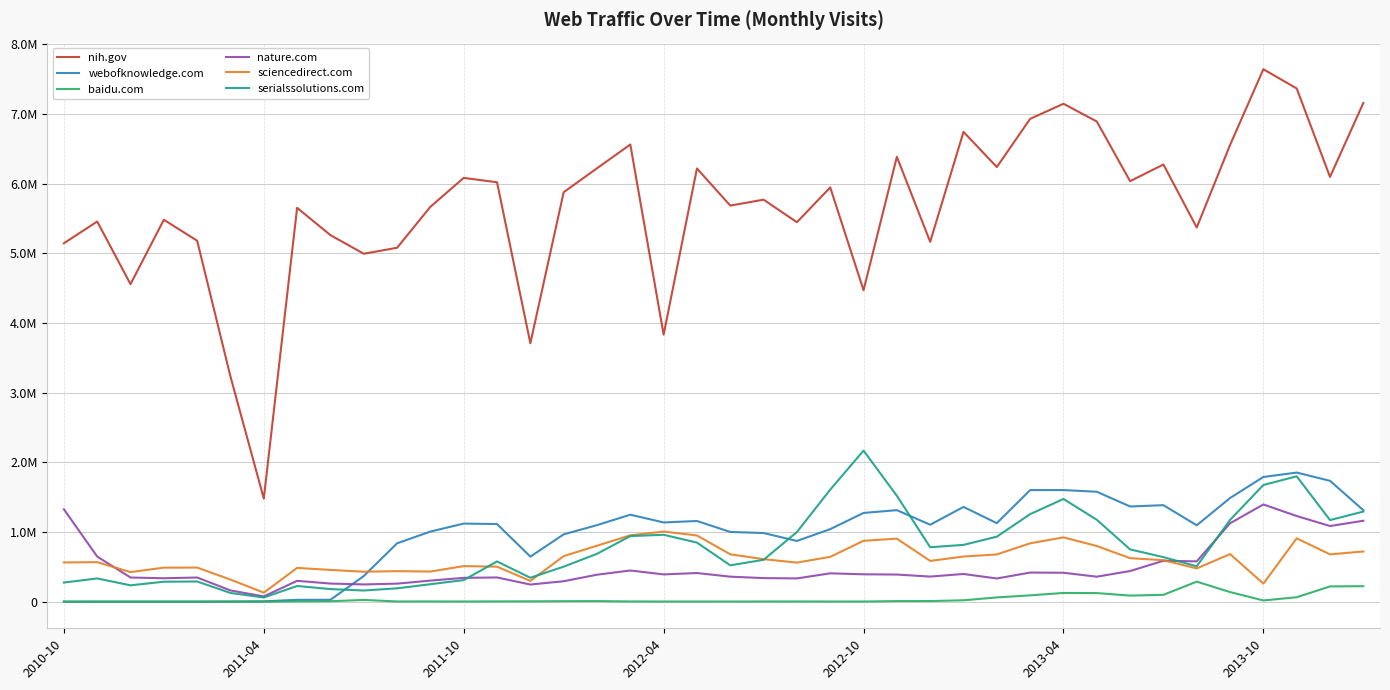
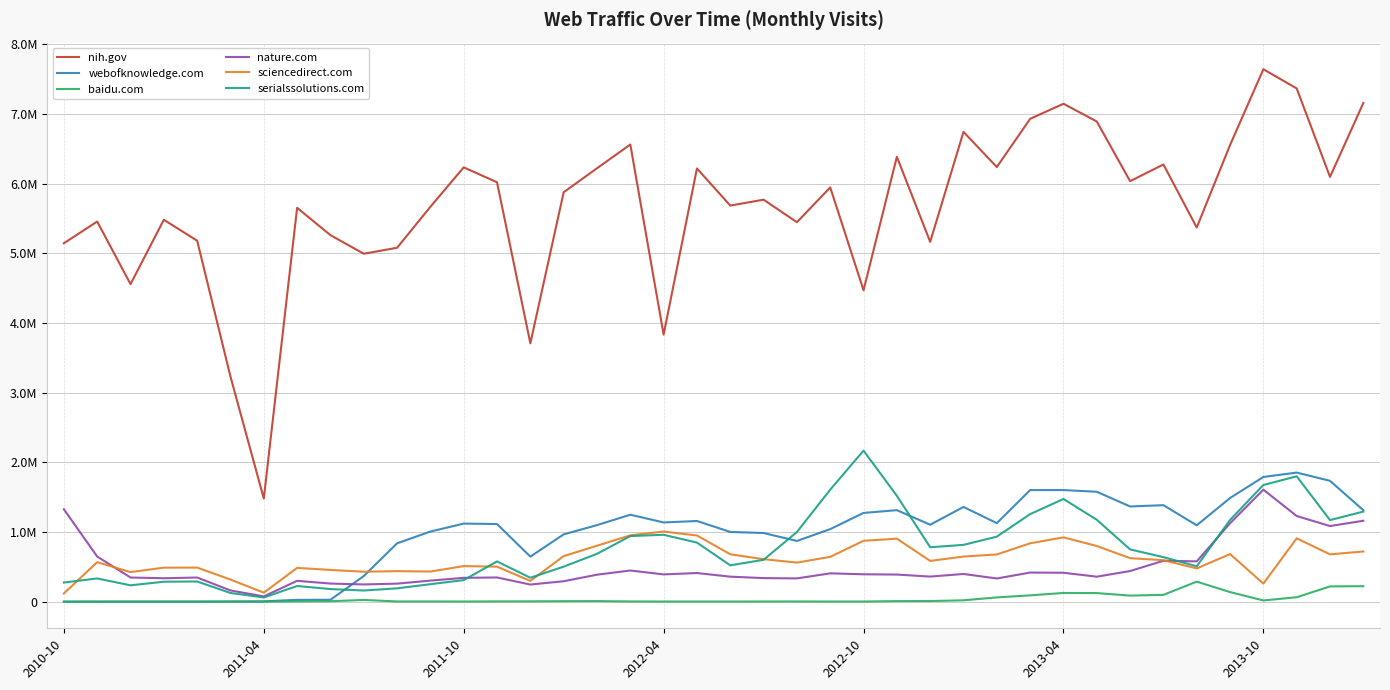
  {
    "nih.gov": {
      "2010-10": 5100000,
      "2011-04": 1500000,
-     "2011-10": 6100000,
+     "2011-10": 6200000,
      "2012-04": 3800000,
      "2012-10": 4500000,
      "2013-04": 7100000,
      "2013-10": 7600000
    },
    "webofknowledge.com": {
      "2011-10": 1100000,
      "2012-04": 1100000,
      "2012-10": 1300000,
      "2013-04": 1600000,
      "2013-10": 1800000
    },
    "nature.com": {
      "2010-10": 1300000,
      "2012-04": 400000,
      "2012-10": 400000,
      "2013-04": 400000,
-     "2013-10": 1400000
+     "2013-10": 1600000
    },
    "sciencedirect.com": {
-     "2010-10": 600000,
+     "2010-10": 100000,
      "2011-04": 100000,
      "2011-10": 500000,
      "2012-04": 1000000,
      "2012-10": 900000,
      "2013-04": 900000,
      "2013-10": 300000
    }
  }
